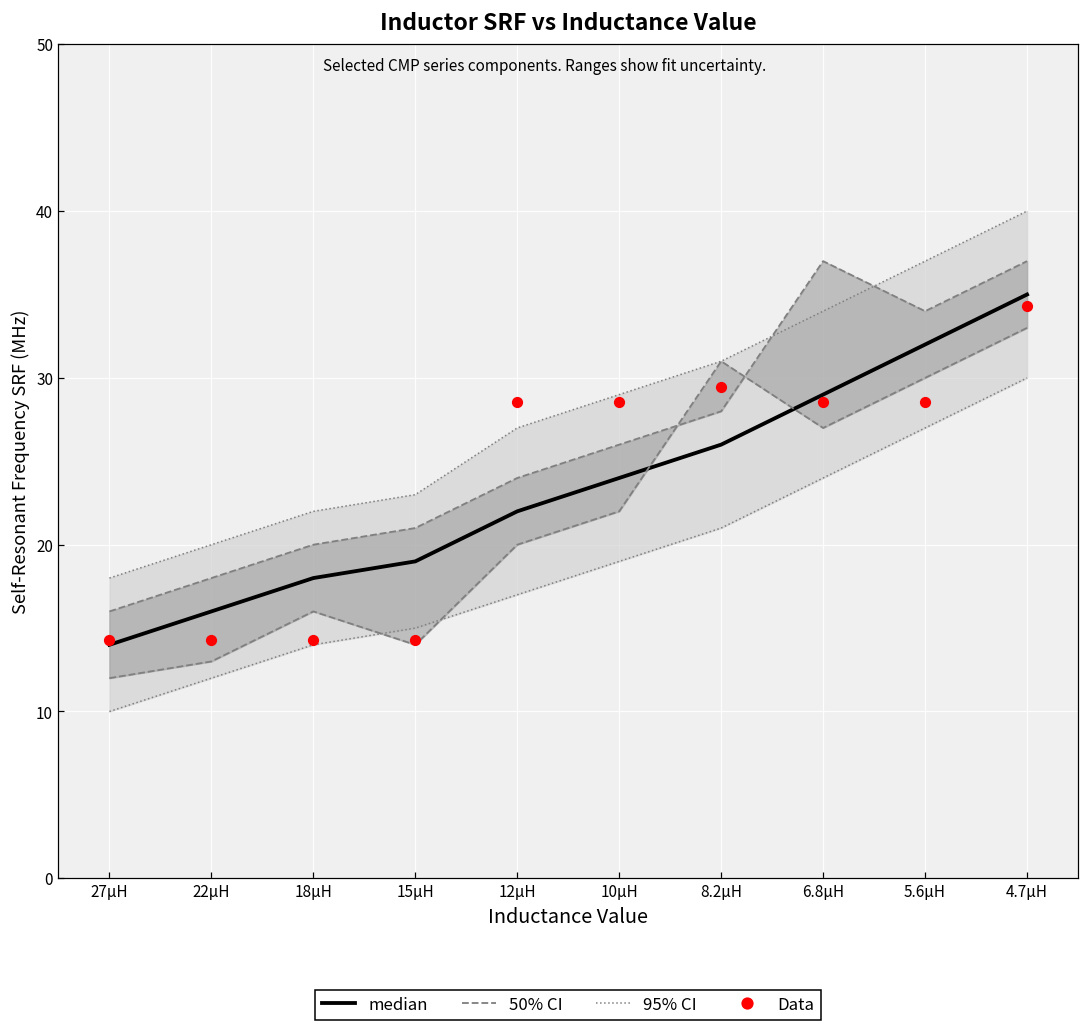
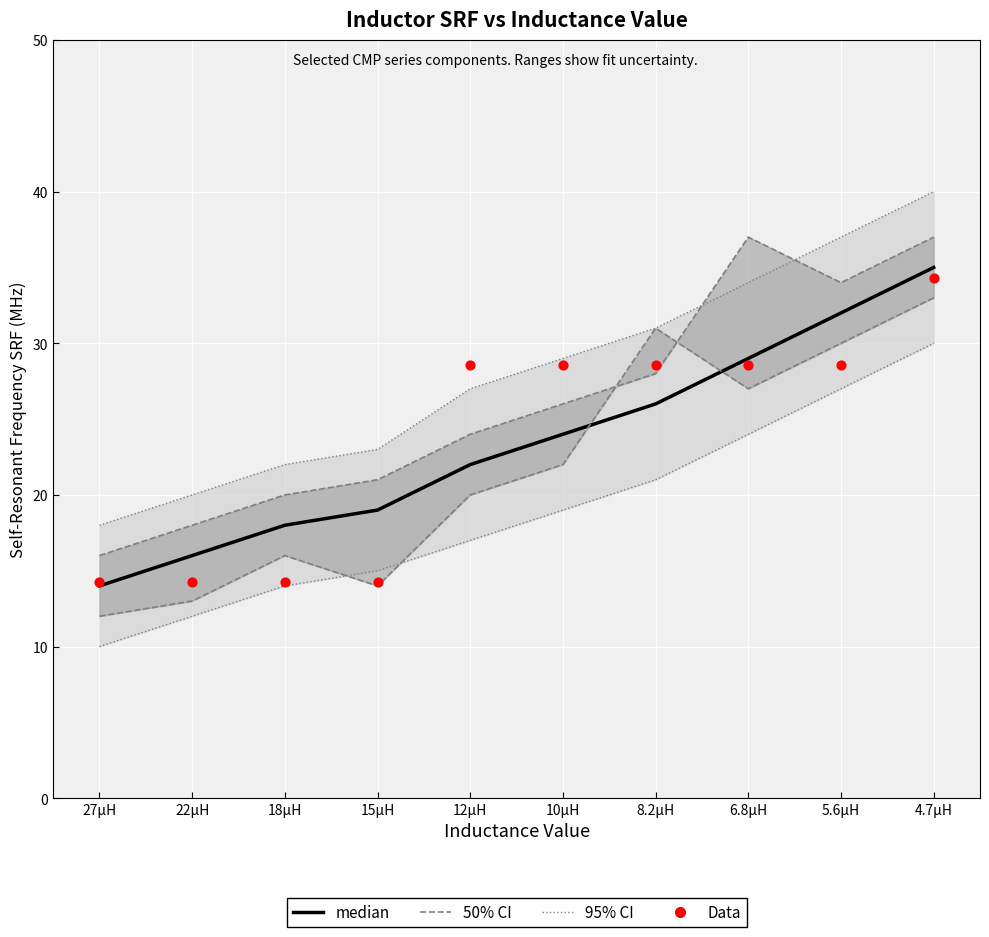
  {
    "median": {
      "27µH": 14.0,
      "22µH": 16.0,
      "18µH": 18.0,
      "15µH": 19.0,
      "12µH": 22.0,
      "10µH": 24.0,
      "8.2µH": 26.0,
      "6.8µH": 29.0,
      "5.6µH": 32.0,
      "4.7µH": 35.0
    },
    "Data": {
-     "8.2µH": 29.4
+     "8.2µH": 28.6
    }
  }
